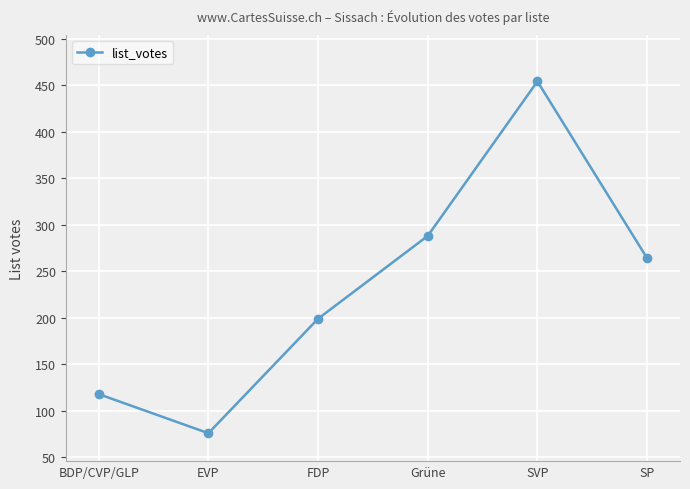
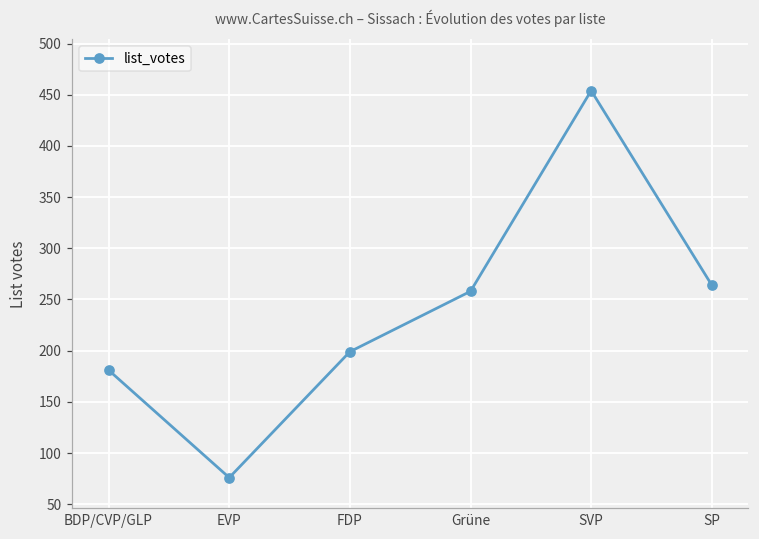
  {
-   "BDP/CVP/GLP": 120,
+   "BDP/CVP/GLP": 180,
    "EVP": 80,
    "FDP": 200,
-   "Grüne": 290,
+   "Grüne": 260,
    "SVP": 450,
    "SP": 260
  }
